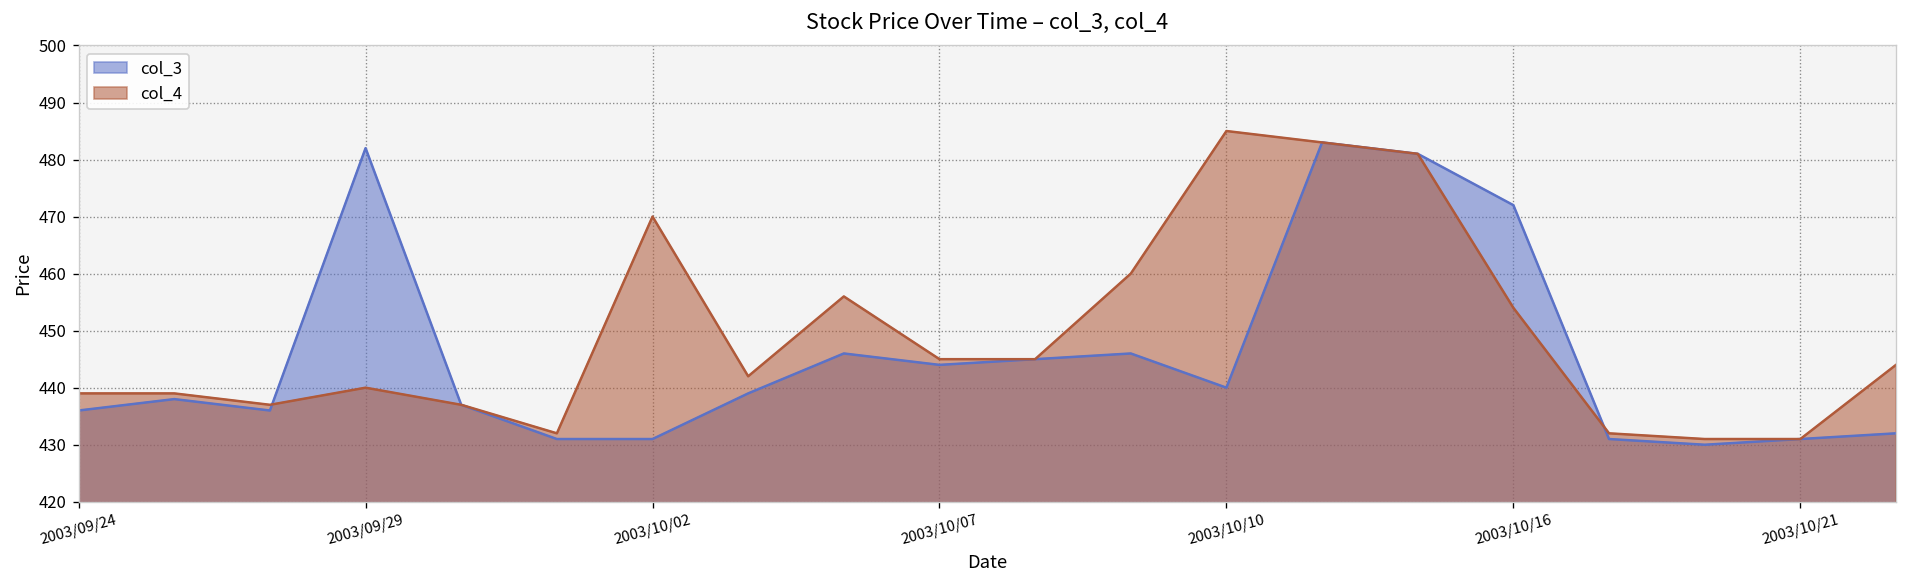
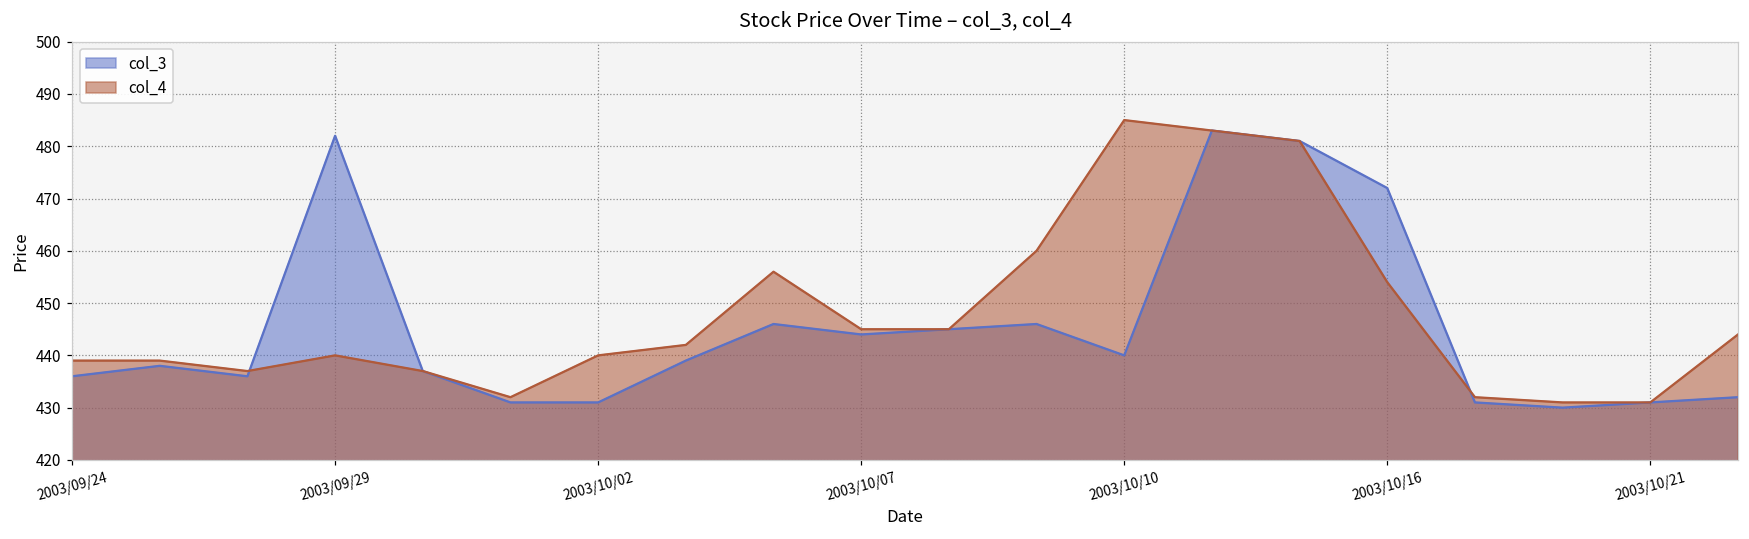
  {
    "col_3": {
      "2003/09/24": 436,
      "2003/09/29": 482,
      "2003/10/02": 431,
      "2003/10/07": 444,
      "2003/10/10": 440,
      "2003/10/16": 472
    },
    "col_4": {
      "2003/09/24": 439,
      "2003/09/29": 440,
-     "2003/10/02": 470,
+     "2003/10/02": 440,
      "2003/10/07": 445,
      "2003/10/10": 485,
      "2003/10/16": 454
    }
  }
